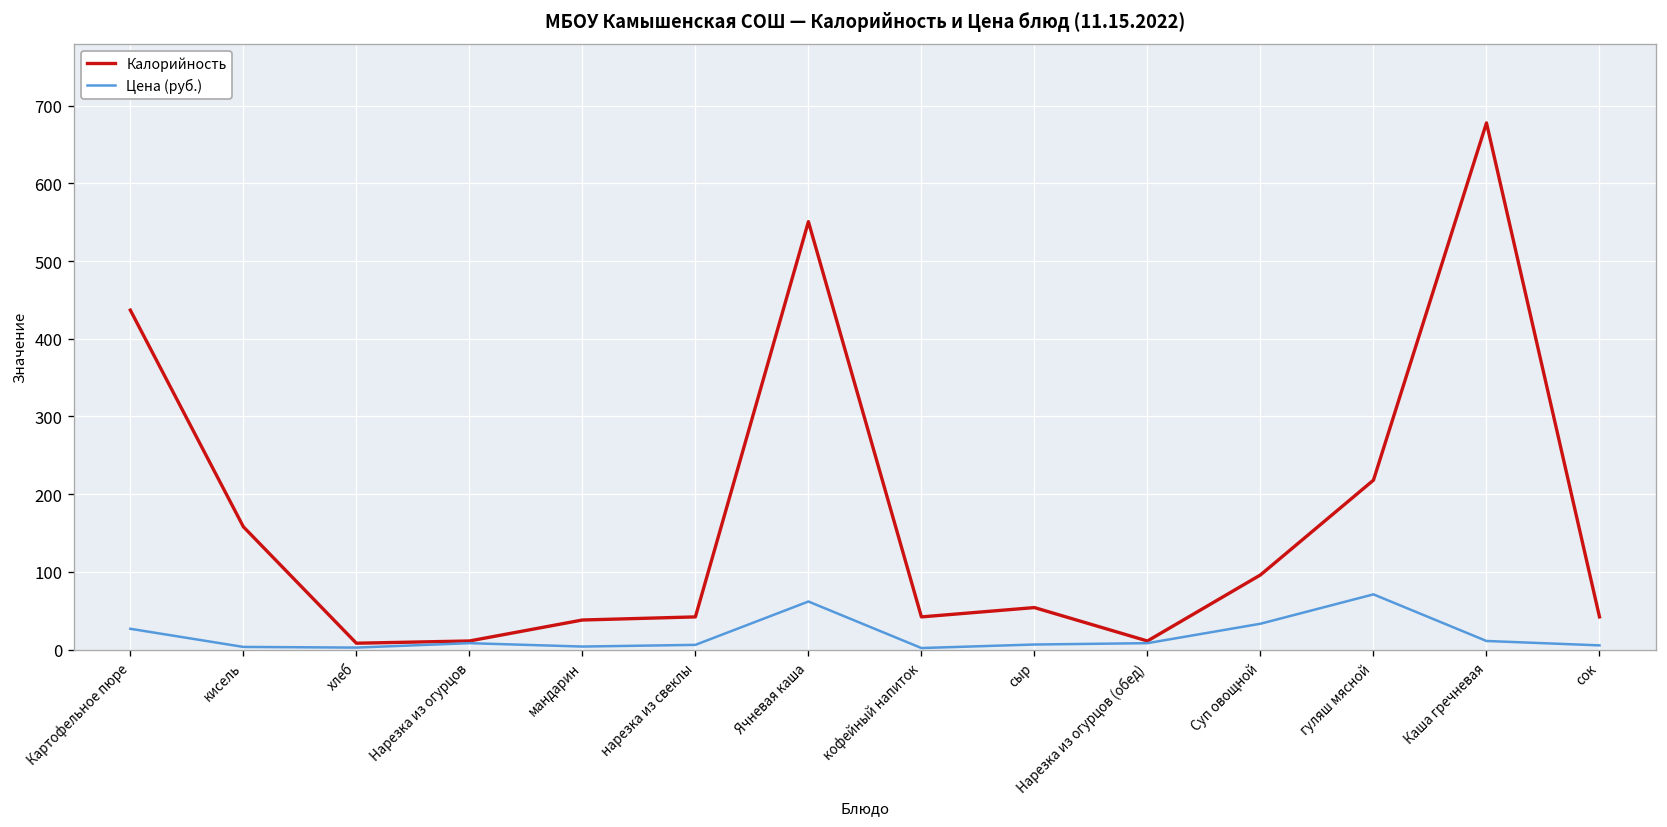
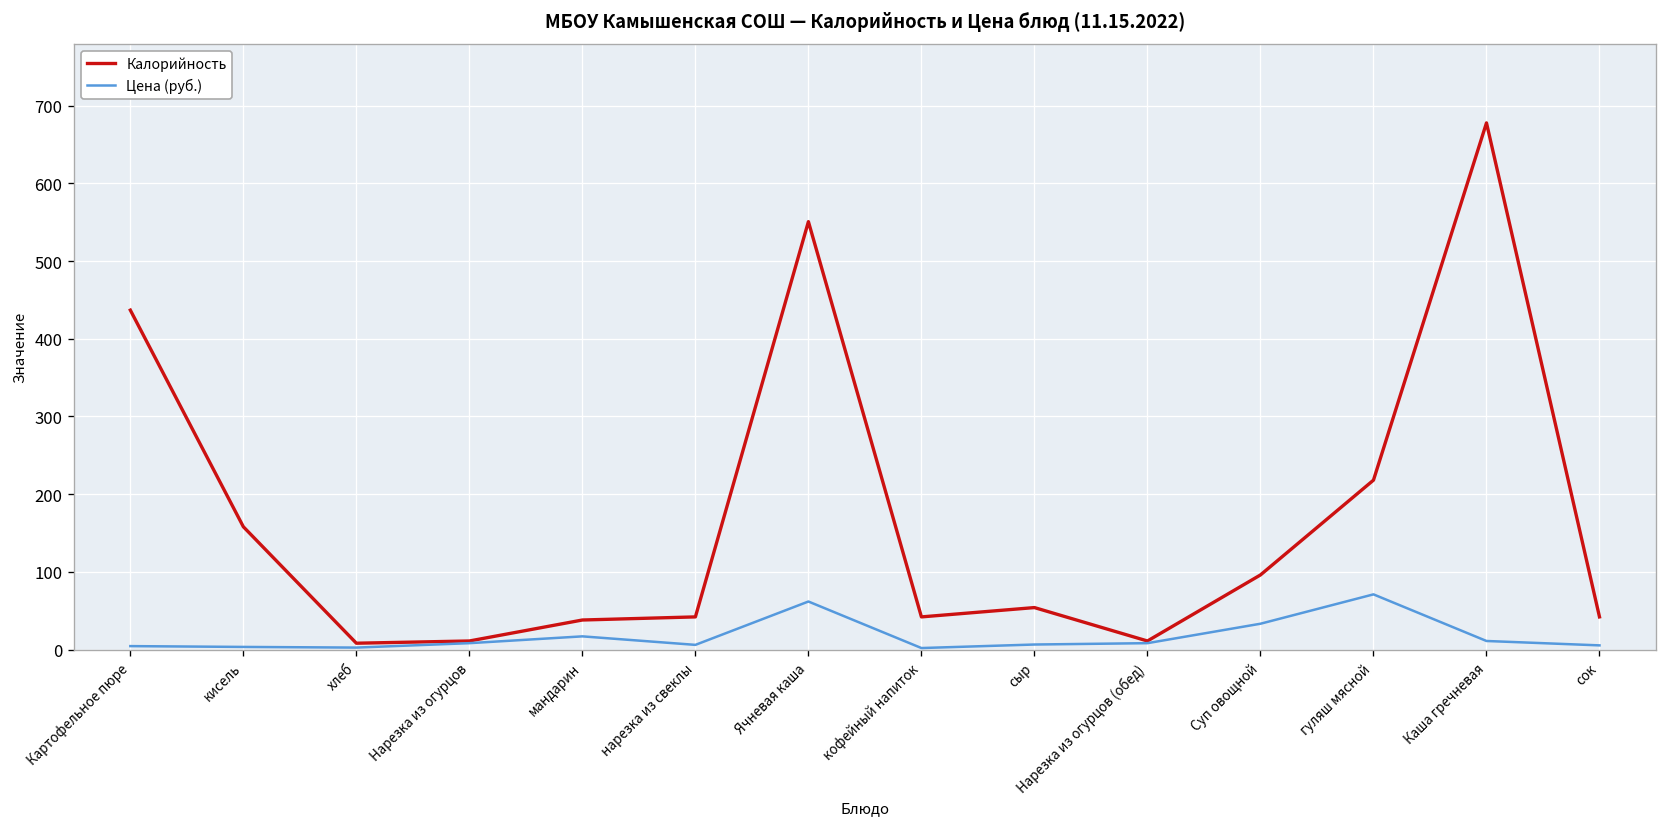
  {
    "Калорийность": {
      "Картофельное пюре": 440,
      "кисель": 160,
      "хлеб": 10,
      "мандарин": 40,
      "нарезка из свеклы": 40,
      "Ячневая каша": 550,
      "кофейный напиток": 40,
      "сыр": 50,
      "Суп овощной": 100,
      "гуляш мясной": 220,
      "Каша гречневая": 680,
      "сок": 40
    },
    "Цена (руб.)": {
-     "Картофельное пюре": 30,
+     "Картофельное пюре": 0,
      "кисель": 0,
      "хлеб": 0,
-     "мандарин": 0,
+     "мандарин": 20,
      "нарезка из свеклы": 10,
      "Ячневая каша": 60,
      "кофейный напиток": 0,
      "сыр": 10,
      "Суп овощной": 30,
      "гуляш мясной": 70,
      "Каша гречневая": 10,
      "сок": 10
    }
  }
